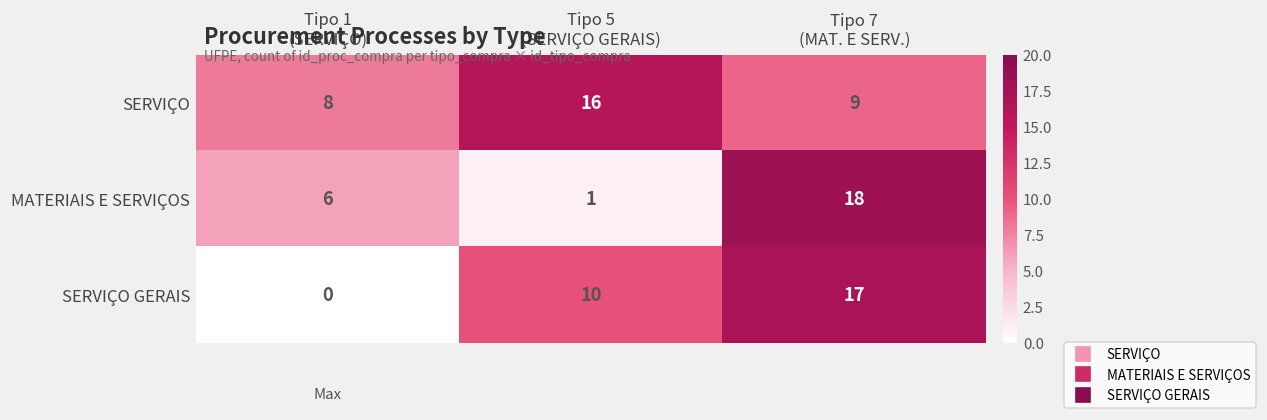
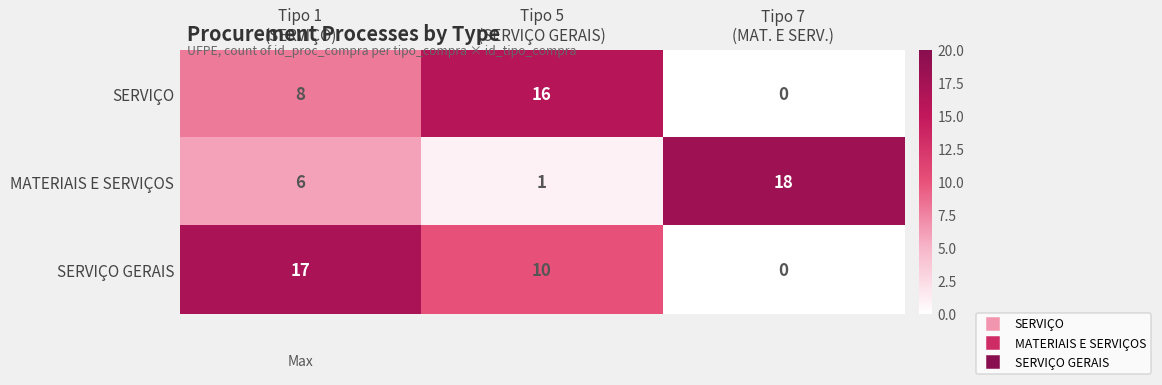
  {
    "SERVIÇO": {
      "Tipo 1 (SERVIÇO)": 8,
      "Tipo 5 (SERVIÇO GERAIS)": 16,
-     "Tipo 7 (MAT. E SERV.)": 9
+     "Tipo 7 (MAT. E SERV.)": 0
    },
    "MATERIAIS E SERVIÇOS": {
      "Tipo 1 (SERVIÇO)": 6,
      "Tipo 5 (SERVIÇO GERAIS)": 1,
      "Tipo 7 (MAT. E SERV.)": 18
    },
    "SERVIÇO GERAIS": {
-     "Tipo 1 (SERVIÇO)": 0,
+     "Tipo 1 (SERVIÇO)": 17,
      "Tipo 5 (SERVIÇO GERAIS)": 10,
-     "Tipo 7 (MAT. E SERV.)": 17
+     "Tipo 7 (MAT. E SERV.)": 0
    }
  }
